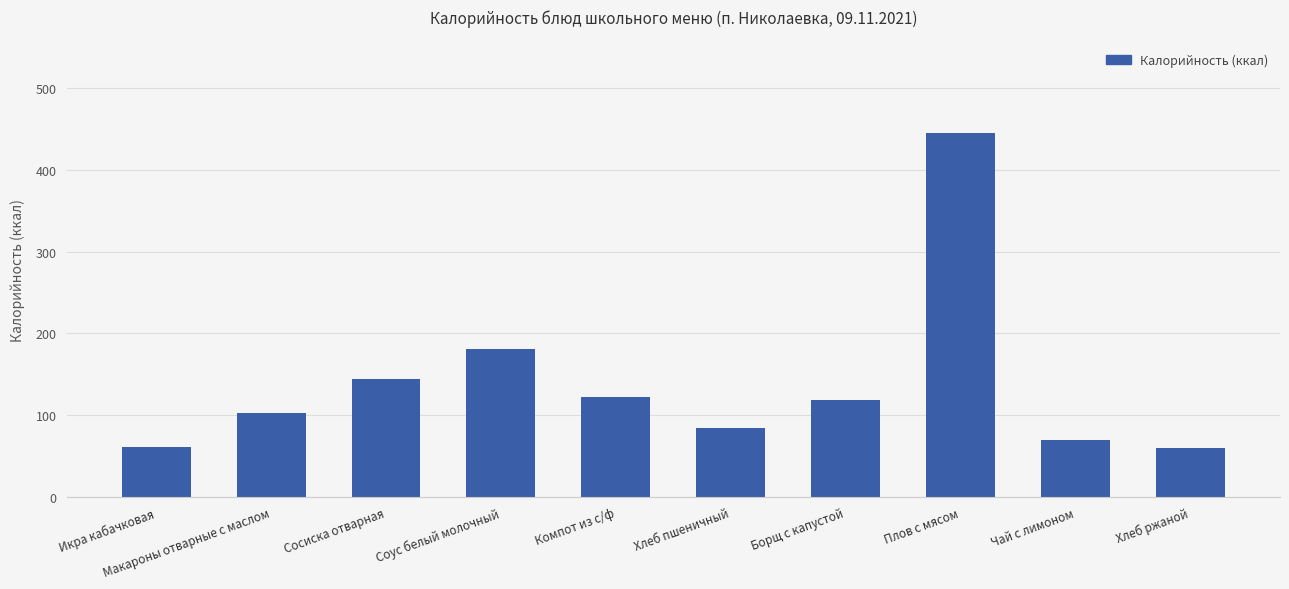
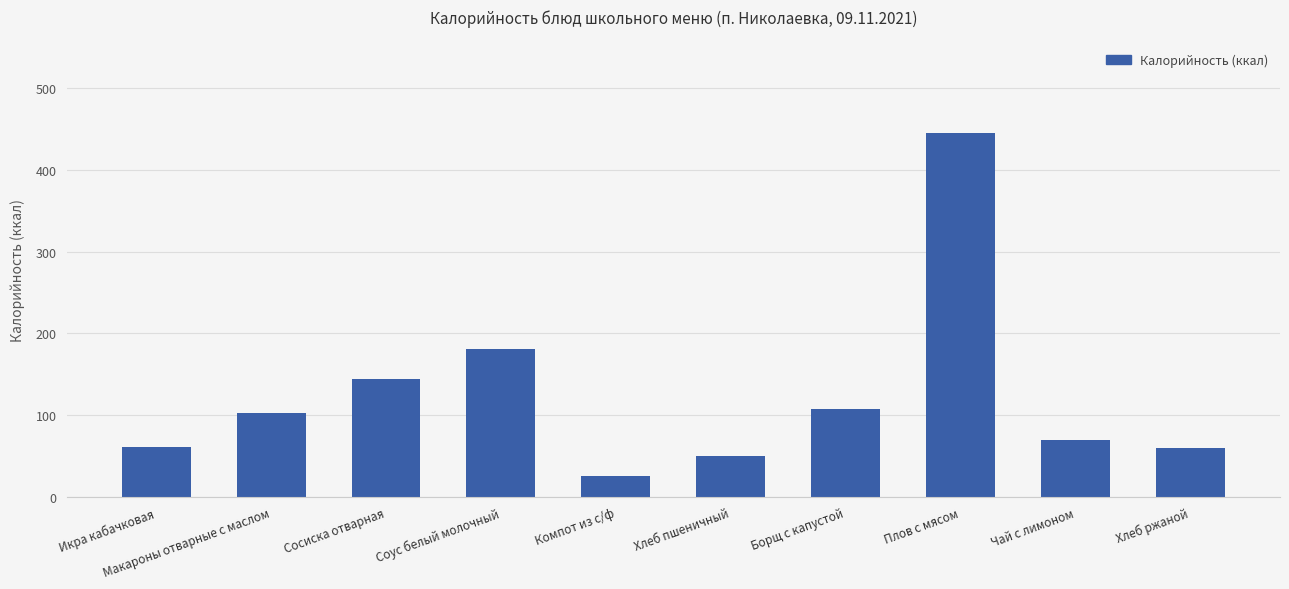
  {
    "Икра кабачковая": 60,
    "Макароны отварные с маслом": 100,
    "Сосиска отварная": 140,
    "Соус белый молочный": 180,
-   "Компот из с/ф": 120,
-   "Хлеб пшеничный": 80,
-   "Борщ с капустой": 120,
+   "Компот из с/ф": 30,
+   "Хлеб пшеничный": 50,
+   "Борщ с капустой": 110,
    "Плов с мясом": 450,
    "Чай с лимоном": 70,
    "Хлеб ржаной": 60
  }
